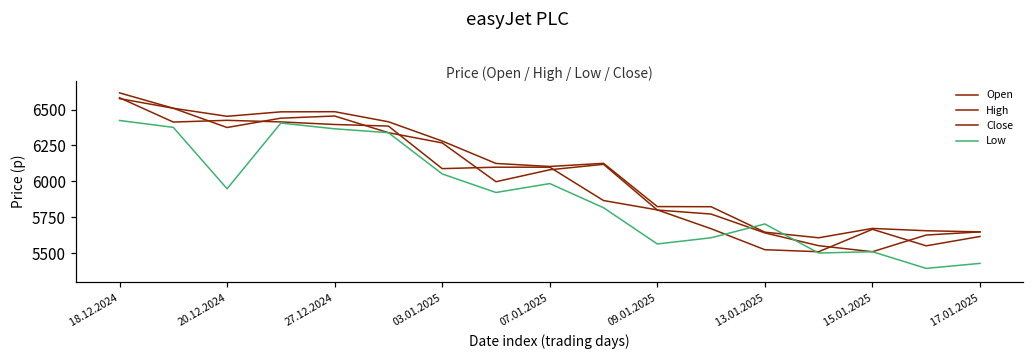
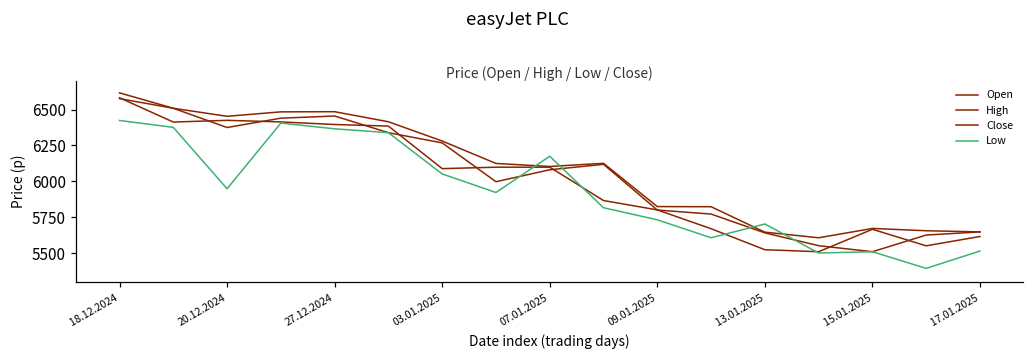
  {
    "Low": {
      "18.12.2024": 6420,
      "20.12.2024": 5950,
      "27.12.2024": 6370,
      "03.01.2025": 6050,
-     "07.01.2025": 5990,
-     "09.01.2025": 5570,
+     "07.01.2025": 6180,
+     "09.01.2025": 5730,
      "13.01.2025": 5700,
-     "17.01.2025": 5430
+     "17.01.2025": 5520
    }
  }
